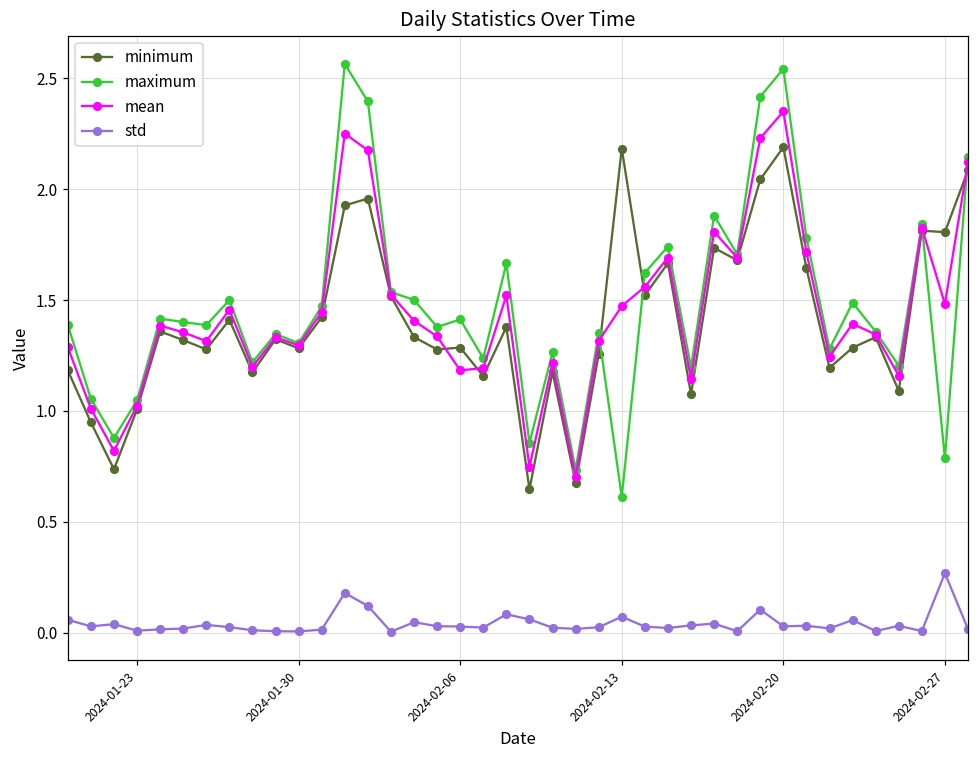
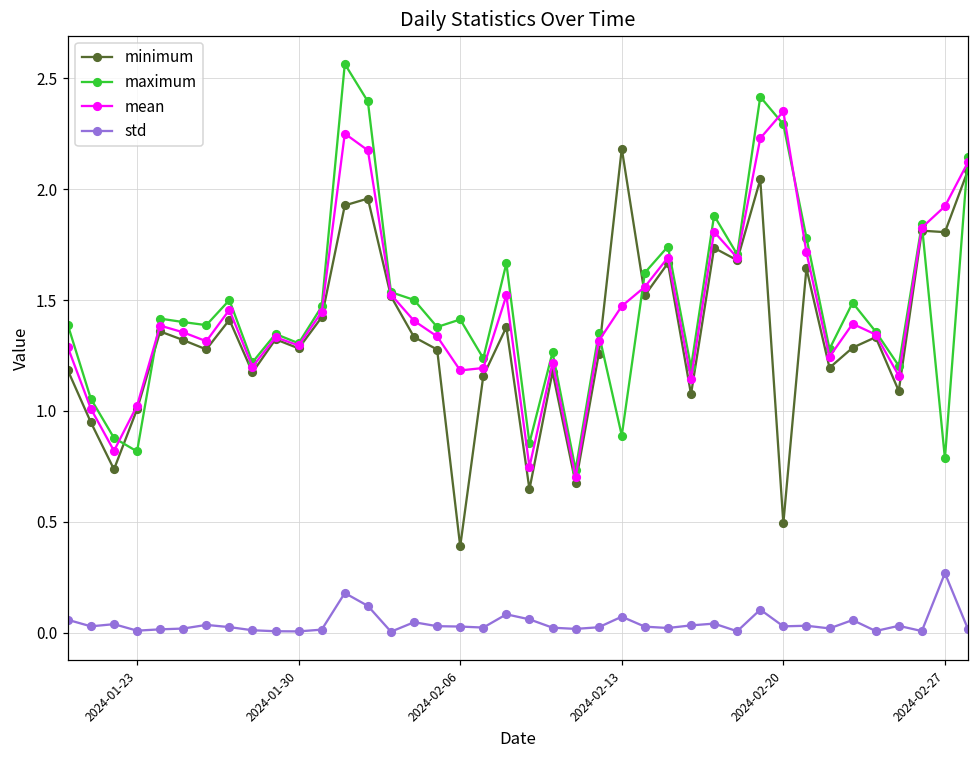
  {
    "minimum": {
      "2024-01-23": 1.01,
      "2024-01-30": 1.28,
-     "2024-02-06": 1.29,
+     "2024-02-06": 0.39,
      "2024-02-13": 2.18,
-     "2024-02-20": 2.19,
+     "2024-02-20": 0.49,
      "2024-02-27": 1.81
    },
    "maximum": {
-     "2024-01-23": 1.05,
+     "2024-01-23": 0.82,
      "2024-02-06": 1.41,
-     "2024-02-13": 0.61,
-     "2024-02-20": 2.54,
+     "2024-02-13": 0.89,
+     "2024-02-20": 2.29,
      "2024-02-27": 0.79
    },
    "mean": {
      "2024-01-23": 1.02,
      "2024-02-06": 1.18,
      "2024-02-13": 1.47,
      "2024-02-20": 2.35,
-     "2024-02-27": 1.48
+     "2024-02-27": 1.92
    },
    "std": {
      "2024-01-23": 0.01,
      "2024-01-30": 0.01,
      "2024-02-06": 0.03,
      "2024-02-13": 0.07,
      "2024-02-20": 0.03,
      "2024-02-27": 0.27
    }
  }
